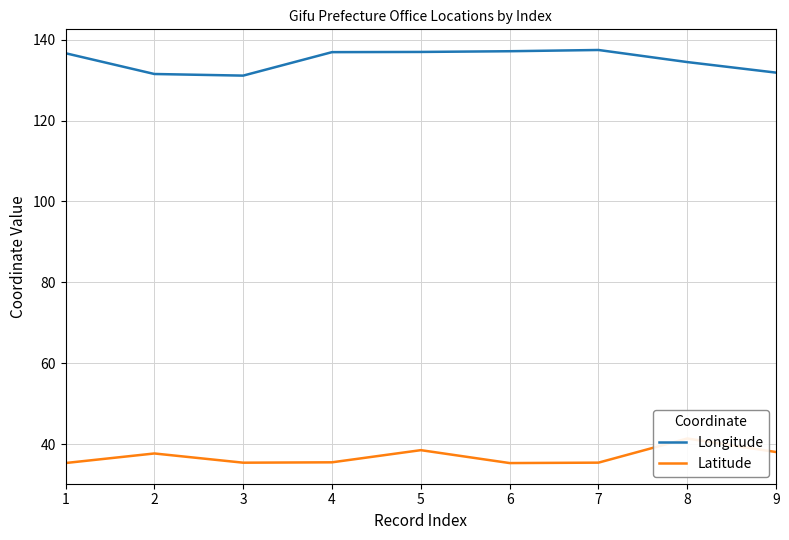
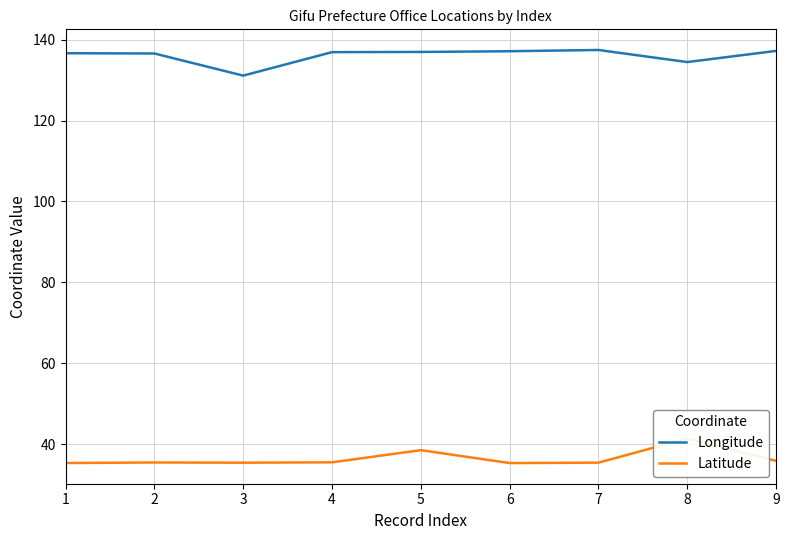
  {
    "Longitude": {
      "1": 137,
-     "2": 131,
+     "2": 137,
      "3": 131,
      "4": 137,
      "5": 137,
      "6": 137,
      "7": 137,
      "8": 134,
-     "9": 132
+     "9": 137
    },
    "Latitude": {
      "1": 35,
-     "2": 38,
+     "2": 35,
      "3": 35,
      "4": 36,
      "5": 39,
      "6": 35,
      "7": 35,
-     "9": 38
+     "9": 36
    }
  }
